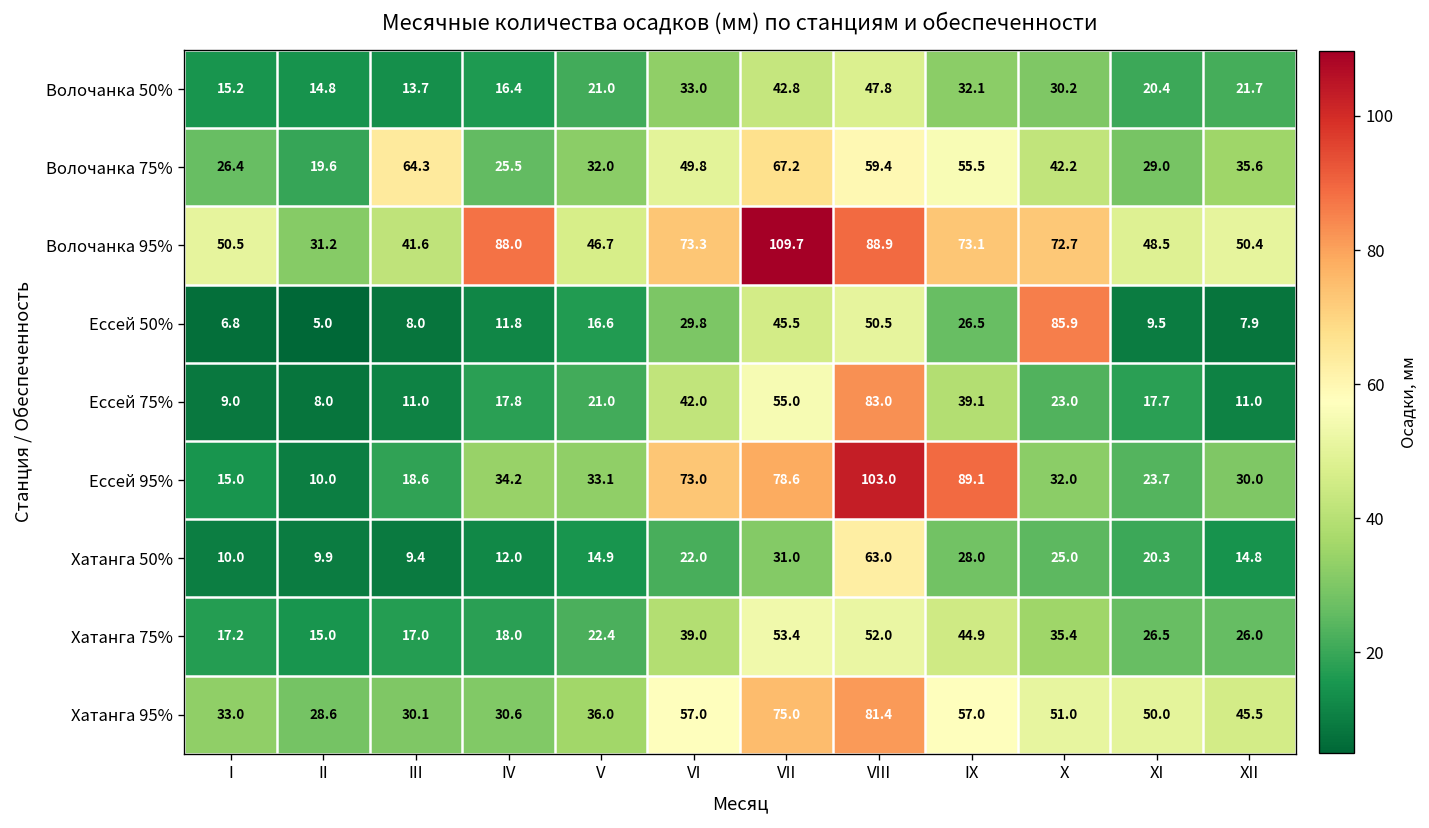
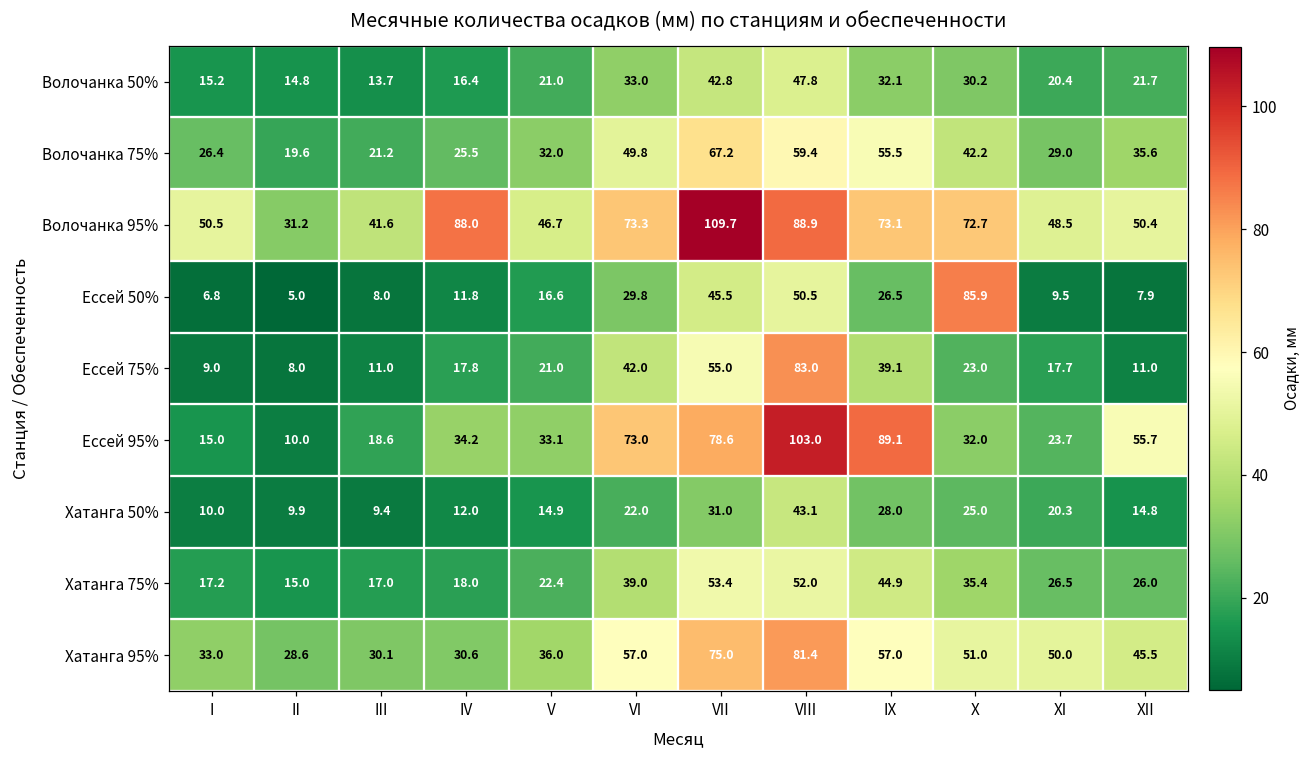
  {
    "Волочанка 50%": {
      "I": 15.2,
      "II": 14.8,
      "III": 13.7,
      "IV": 16.4,
      "V": 21.0,
      "VI": 33.0,
      "VII": 42.8,
      "VIII": 47.8,
      "IX": 32.1,
      "X": 30.2,
      "XI": 20.4,
      "XII": 21.7
    },
    "Волочанка 75%": {
      "I": 26.4,
      "II": 19.6,
-     "III": 64.3,
+     "III": 21.2,
      "IV": 25.5,
      "V": 32.0,
      "VI": 49.8,
      "VII": 67.2,
      "VIII": 59.4,
      "IX": 55.5,
      "X": 42.2,
      "XI": 29.0,
      "XII": 35.6
    },
    "Волочанка 95%": {
      "I": 50.5,
      "II": 31.2,
      "III": 41.6,
      "IV": 88.0,
      "V": 46.7,
      "VI": 73.3,
      "VII": 109.7,
      "VIII": 88.9,
      "IX": 73.1,
      "X": 72.7,
      "XI": 48.5,
      "XII": 50.4
    },
    "Ессей 50%": {
      "I": 6.8,
      "II": 5.0,
      "III": 8.0,
      "IV": 11.8,
      "V": 16.6,
      "VI": 29.8,
      "VII": 45.5,
      "VIII": 50.5,
      "IX": 26.5,
      "X": 85.9,
      "XI": 9.5,
      "XII": 7.9
    },
    "Ессей 75%": {
      "I": 9.0,
      "II": 8.0,
      "III": 11.0,
      "IV": 17.8,
      "V": 21.0,
      "VI": 42.0,
      "VII": 55.0,
      "VIII": 83.0,
      "IX": 39.1,
      "X": 23.0,
      "XI": 17.7,
      "XII": 11.0
    },
    "Ессей 95%": {
      "I": 15.0,
      "II": 10.0,
      "III": 18.6,
      "IV": 34.2,
      "V": 33.1,
      "VI": 73.0,
      "VII": 78.6,
      "VIII": 103.0,
      "IX": 89.1,
      "X": 32.0,
      "XI": 23.7,
-     "XII": 30.0
+     "XII": 55.7
    },
    "Хатанга 50%": {
      "I": 10.0,
      "II": 9.9,
      "III": 9.4,
      "IV": 12.0,
      "V": 14.9,
      "VI": 22.0,
      "VII": 31.0,
-     "VIII": 63.0,
+     "VIII": 43.1,
      "IX": 28.0,
      "X": 25.0,
      "XI": 20.3,
      "XII": 14.8
    },
    "Хатанга 75%": {
      "I": 17.2,
      "II": 15.0,
      "III": 17.0,
      "IV": 18.0,
      "V": 22.4,
      "VI": 39.0,
      "VII": 53.4,
      "VIII": 52.0,
      "IX": 44.9,
      "X": 35.4,
      "XI": 26.5,
      "XII": 26.0
    },
    "Хатанга 95%": {
      "I": 33.0,
      "II": 28.6,
      "III": 30.1,
      "IV": 30.6,
      "V": 36.0,
      "VI": 57.0,
      "VII": 75.0,
      "VIII": 81.4,
      "IX": 57.0,
      "X": 51.0,
      "XI": 50.0,
      "XII": 45.5
    }
  }
